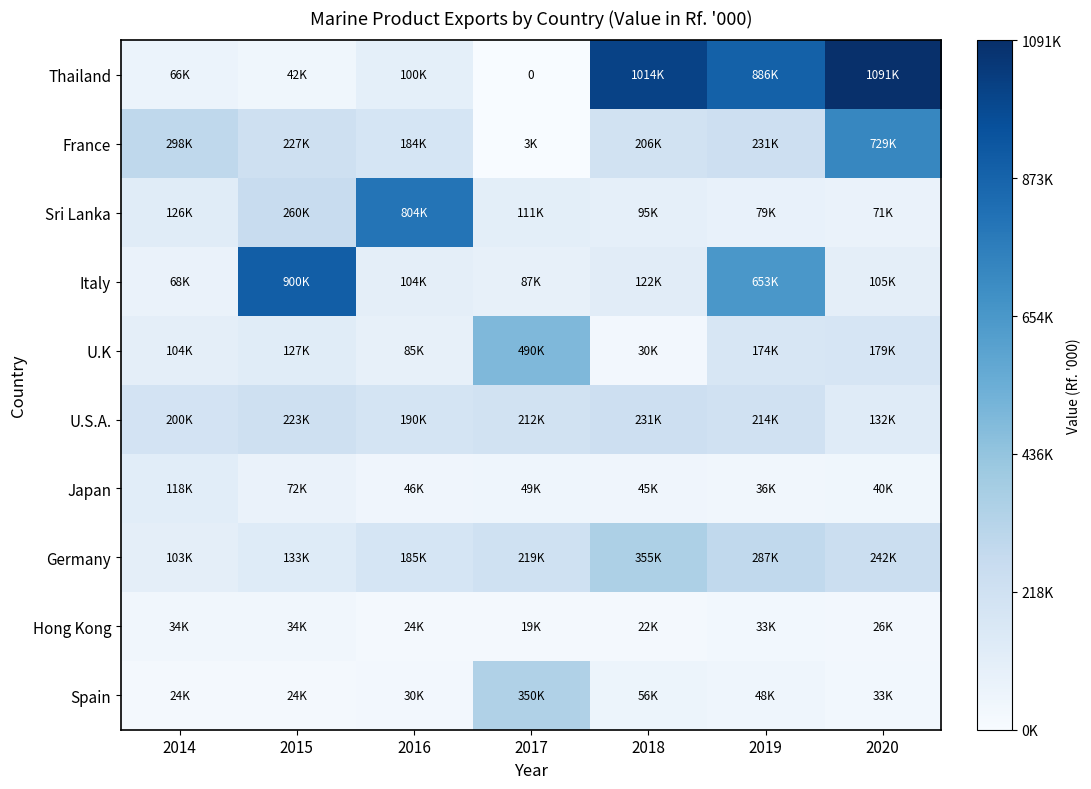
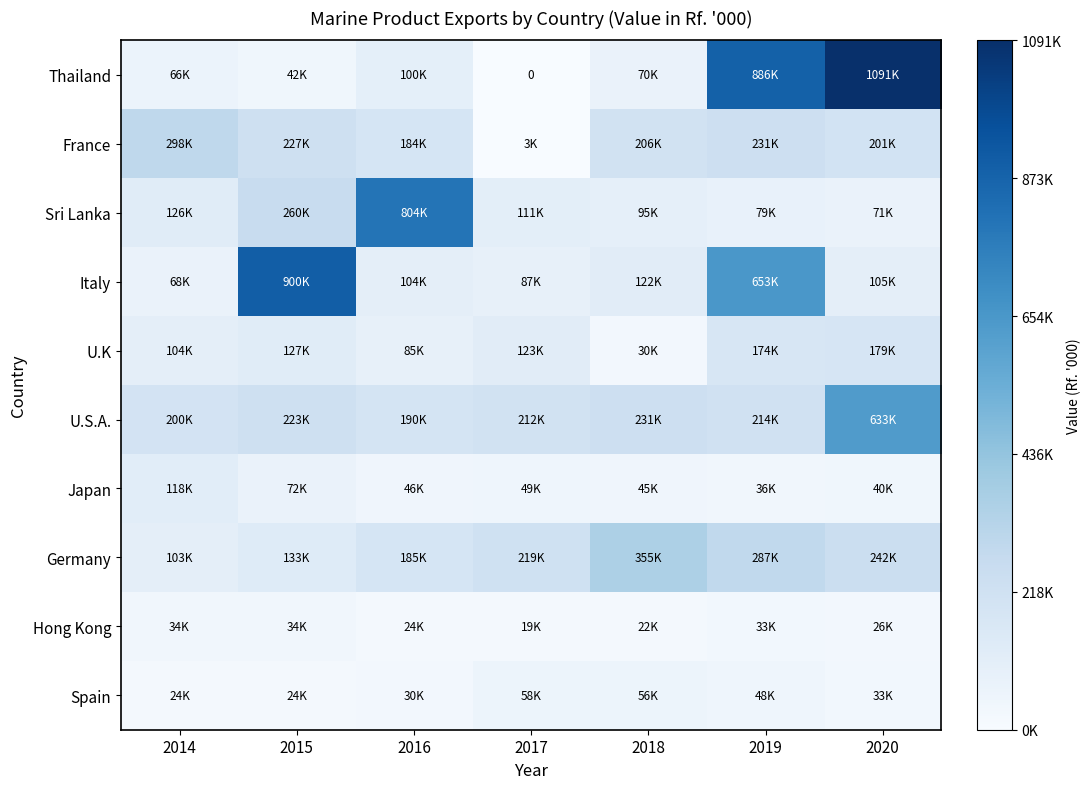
  {
    "Thailand": {
      "2014": "66K",
      "2015": "42K",
      "2016": "100K",
      "2017": "0",
-     "2018": "1014K",
+     "2018": "70K",
      "2019": "886K",
      "2020": "1091K"
    },
    "France": {
      "2014": "298K",
      "2015": "227K",
      "2016": "184K",
      "2017": "3K",
      "2018": "206K",
      "2019": "231K",
-     "2020": "729K"
+     "2020": "201K"
    },
    "Sri Lanka": {
      "2014": "126K",
      "2015": "260K",
      "2016": "804K",
      "2017": "111K",
      "2018": "95K",
      "2019": "79K",
      "2020": "71K"
    },
    "Italy": {
      "2014": "68K",
      "2015": "900K",
      "2016": "104K",
      "2017": "87K",
      "2018": "122K",
      "2019": "653K",
      "2020": "105K"
    },
    "U.K": {
      "2014": "104K",
      "2015": "127K",
      "2016": "85K",
-     "2017": "490K",
+     "2017": "123K",
      "2018": "30K",
      "2019": "174K",
      "2020": "179K"
    },
    "U.S.A.": {
      "2014": "200K",
      "2015": "223K",
      "2016": "190K",
      "2017": "212K",
      "2018": "231K",
      "2019": "214K",
-     "2020": "132K"
+     "2020": "633K"
    },
    "Japan": {
      "2014": "118K",
      "2015": "72K",
      "2016": "46K",
      "2017": "49K",
      "2018": "45K",
      "2019": "36K",
      "2020": "40K"
    },
    "Germany": {
      "2014": "103K",
      "2015": "133K",
      "2016": "185K",
      "2017": "219K",
      "2018": "355K",
      "2019": "287K",
      "2020": "242K"
    },
    "Hong Kong": {
      "2014": "34K",
      "2015": "34K",
      "2016": "24K",
      "2017": "19K",
      "2018": "22K",
      "2019": "33K",
      "2020": "26K"
    },
    "Spain": {
      "2014": "24K",
      "2015": "24K",
      "2016": "30K",
-     "2017": "350K",
+     "2017": "58K",
      "2018": "56K",
      "2019": "48K",
      "2020": "33K"
    }
  }
